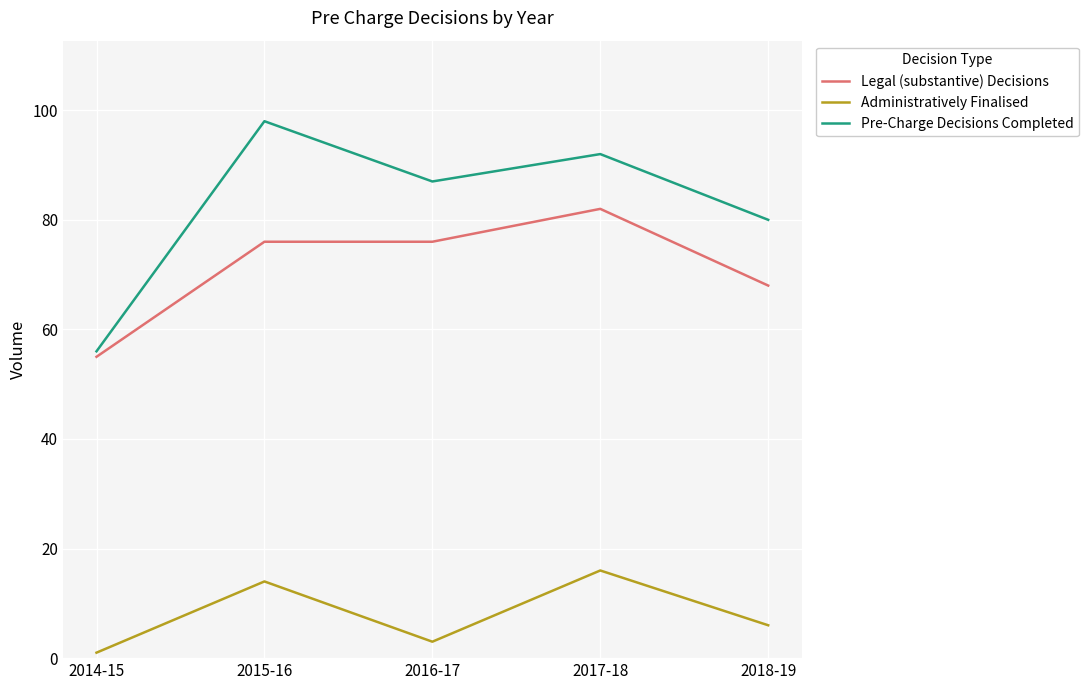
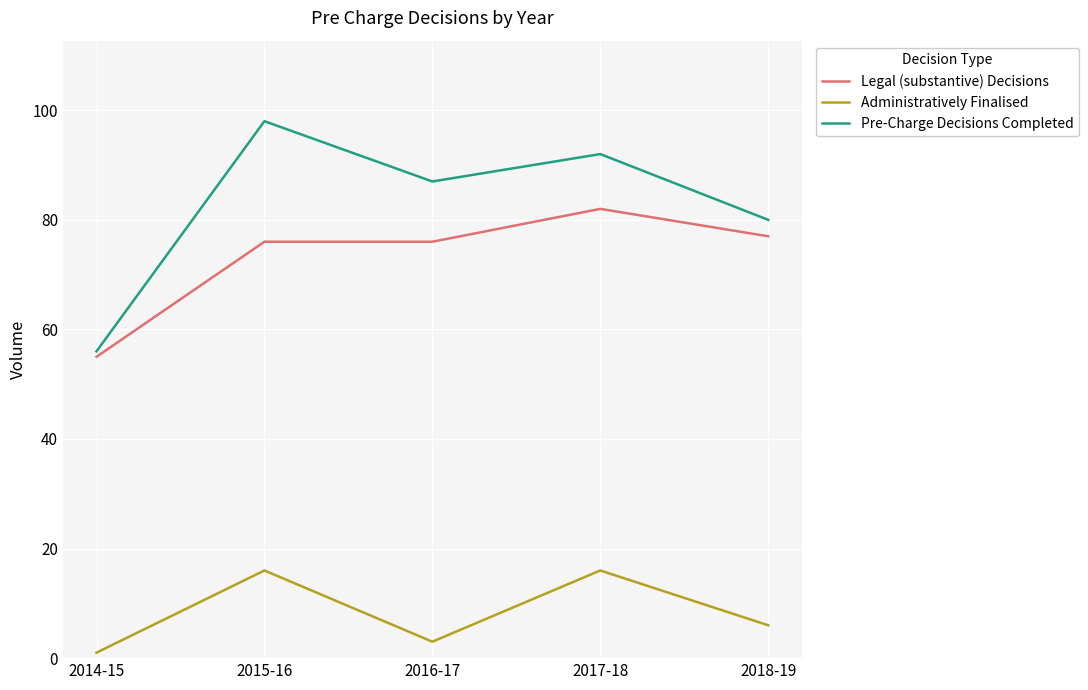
  {
    "Legal (substantive) Decisions": {
      "2014-15": 55,
      "2015-16": 76,
      "2016-17": 76,
      "2017-18": 82,
-     "2018-19": 68
+     "2018-19": 77
    },
    "Administratively Finalised": {
      "2014-15": 1,
-     "2015-16": 14,
+     "2015-16": 16,
      "2016-17": 3,
      "2017-18": 16,
      "2018-19": 6
    },
    "Pre-Charge Decisions Completed": {
      "2014-15": 56,
      "2015-16": 98,
      "2016-17": 87,
      "2017-18": 92,
      "2018-19": 80
    }
  }
